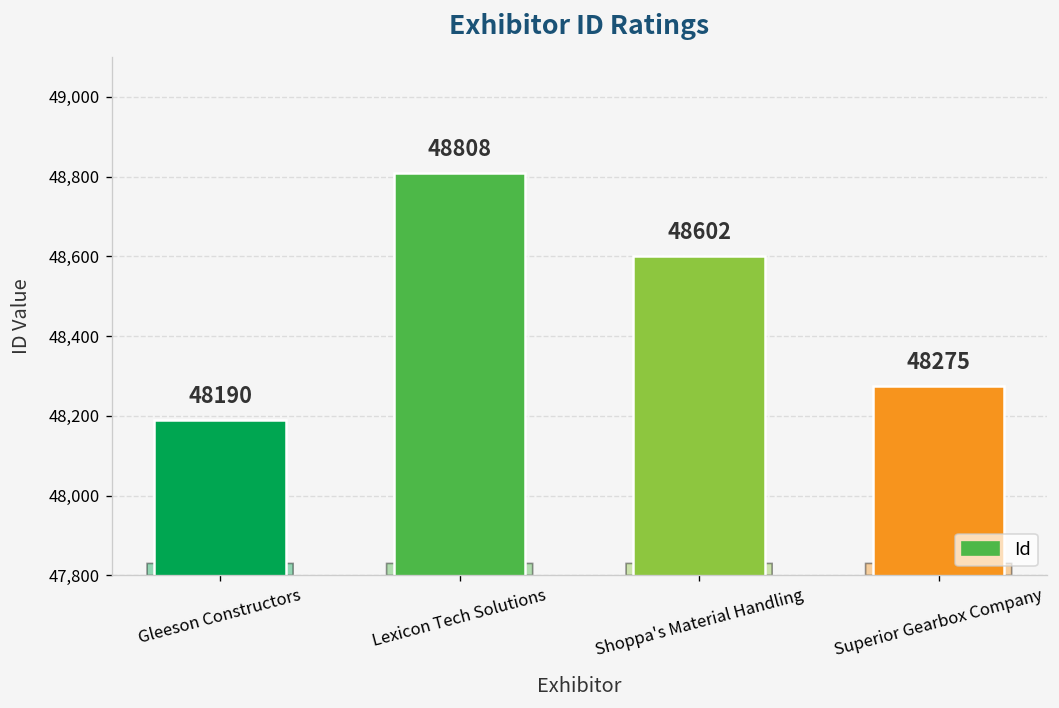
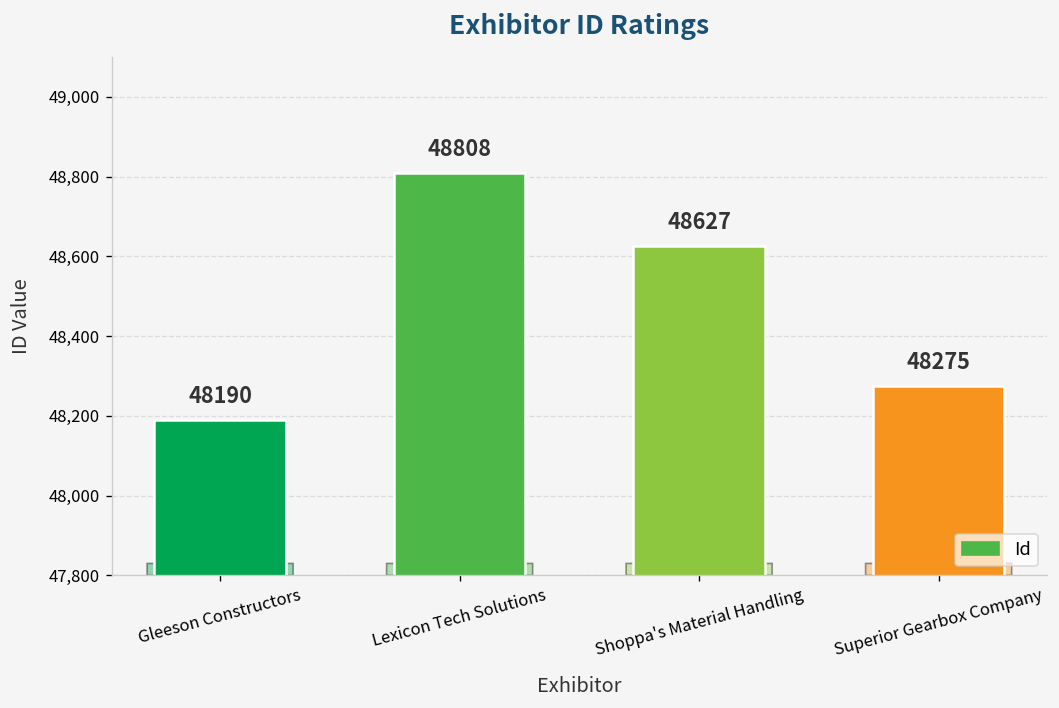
  {
    "Gleeson Constructors": 48190,
    "Lexicon Tech Solutions": 48808,
-   "Shoppa's Material Handling": 48602,
+   "Shoppa's Material Handling": 48627,
    "Superior Gearbox Company": 48275
  }
